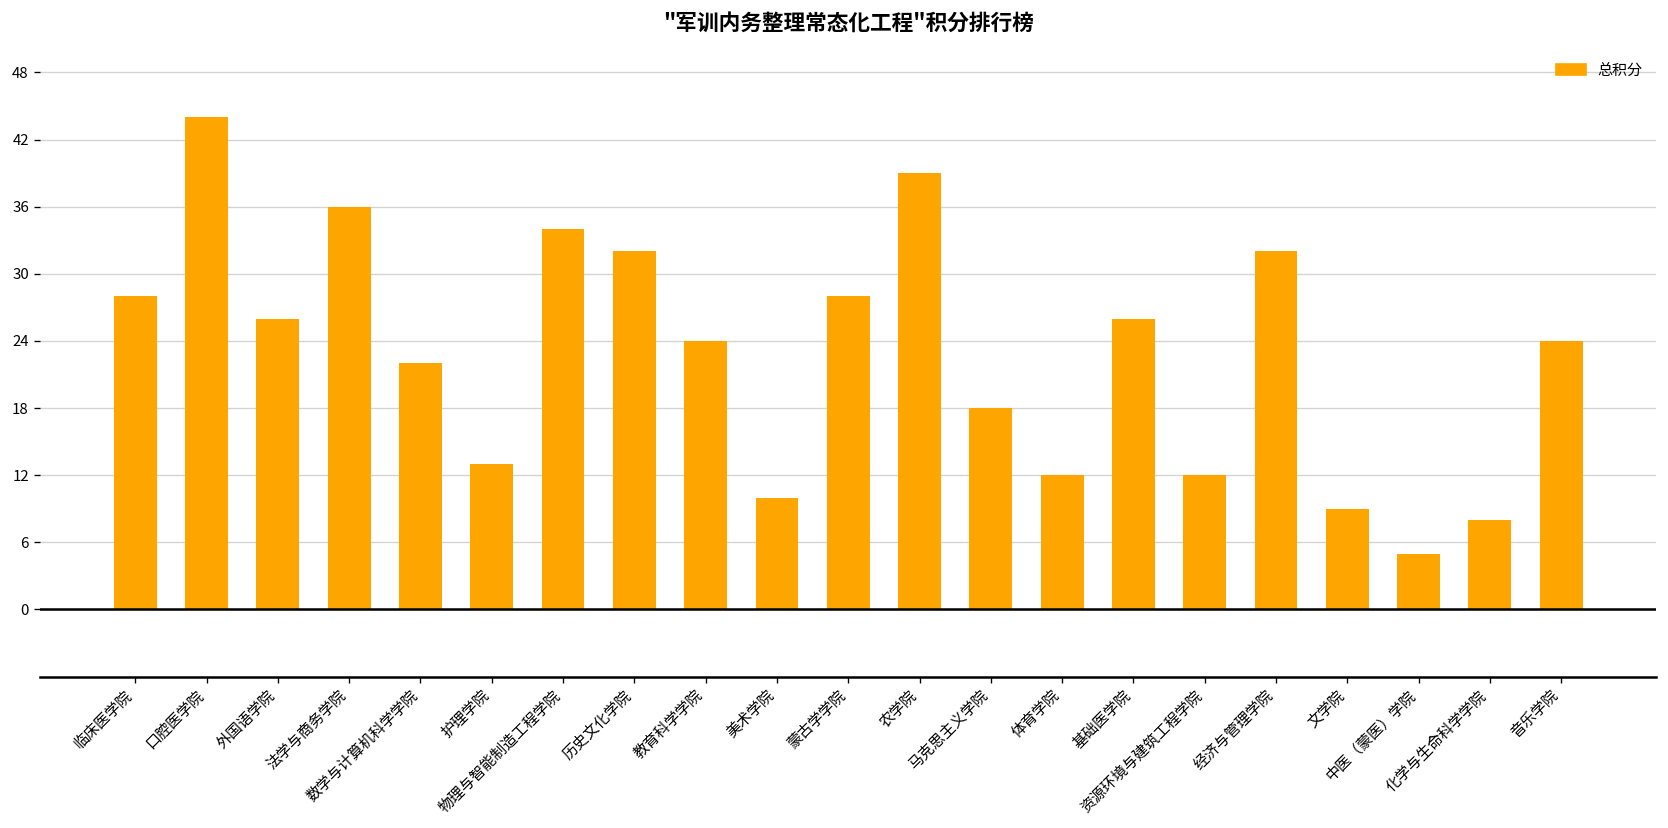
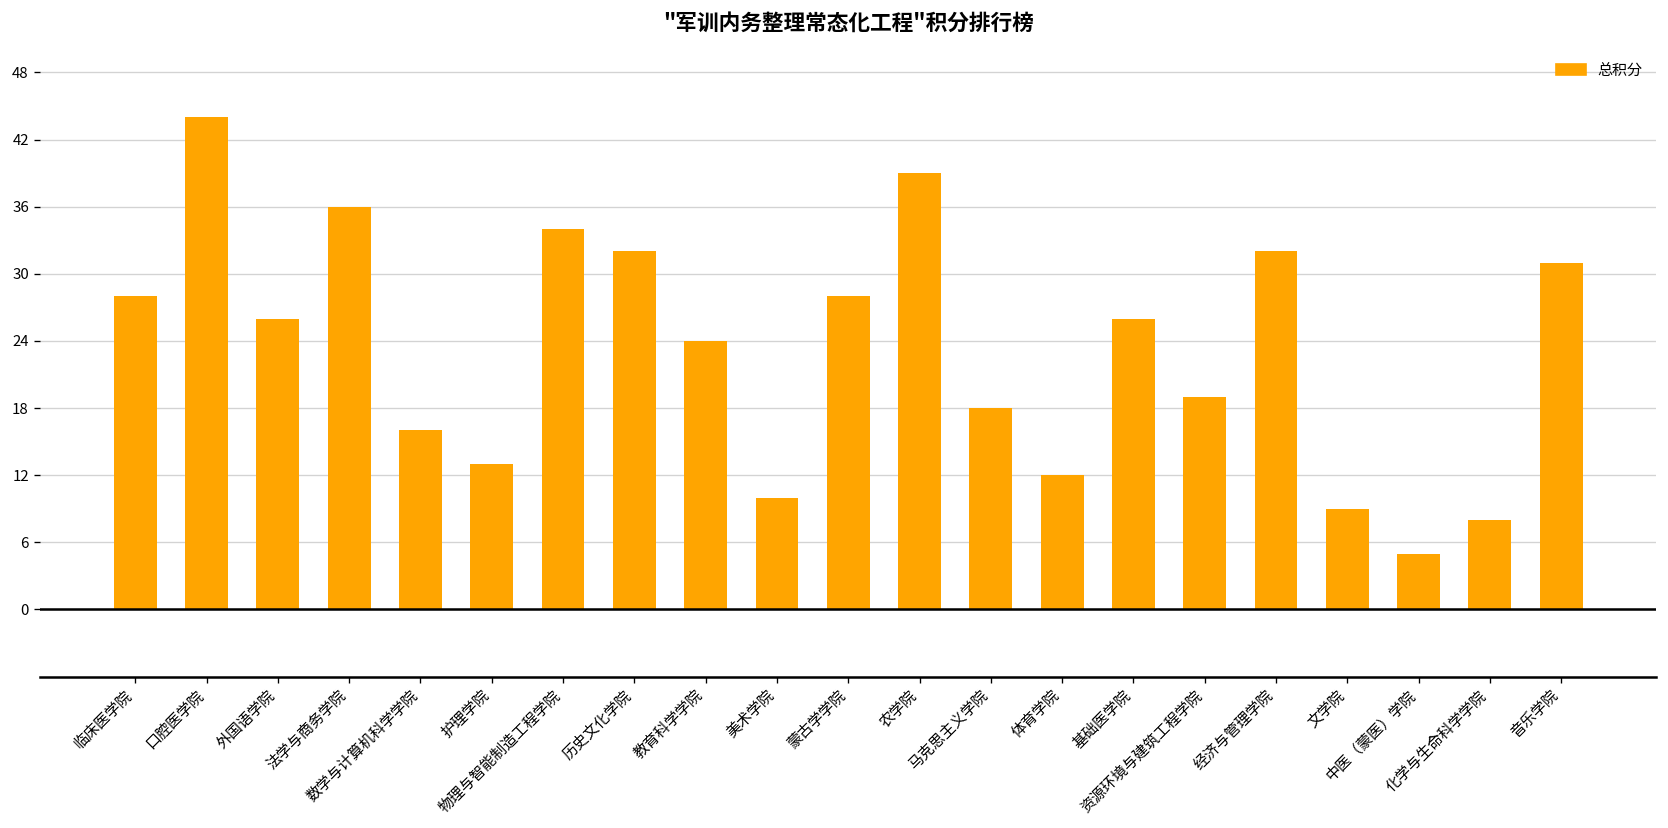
  {
    "临床医学院": 28,
    "口腔医学院": 44,
    "外国语学院": 26,
    "法学与商务学院": 36,
-   "数学与计算机科学学院": 22,
+   "数学与计算机科学学院": 16,
    "护理学院": 13,
    "物理与智能制造工程学院": 34,
    "历史文化学院": 32,
    "教育科学学院": 24,
    "美术学院": 10,
    "蒙古学学院": 28,
    "农学院": 39,
    "马克思主义学院": 18,
    "体育学院": 12,
    "基础医学院": 26,
-   "资源环境与建筑工程学院": 12,
+   "资源环境与建筑工程学院": 19,
    "经济与管理学院": 32,
    "文学院": 9,
    "中医（蒙医）学院": 5,
    "化学与生命科学学院": 8,
-   "音乐学院": 24
+   "音乐学院": 31
  }
